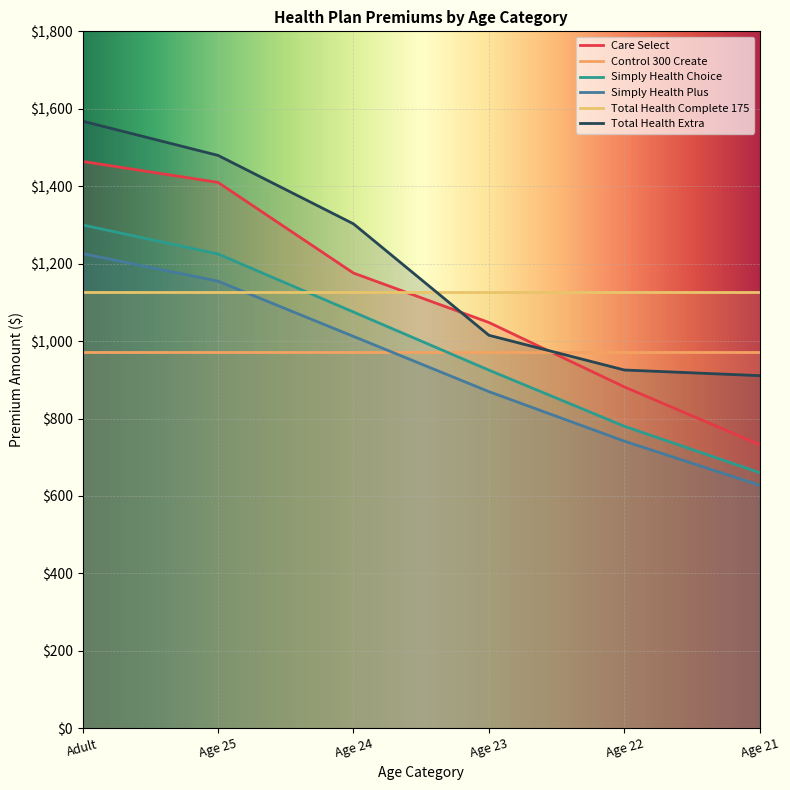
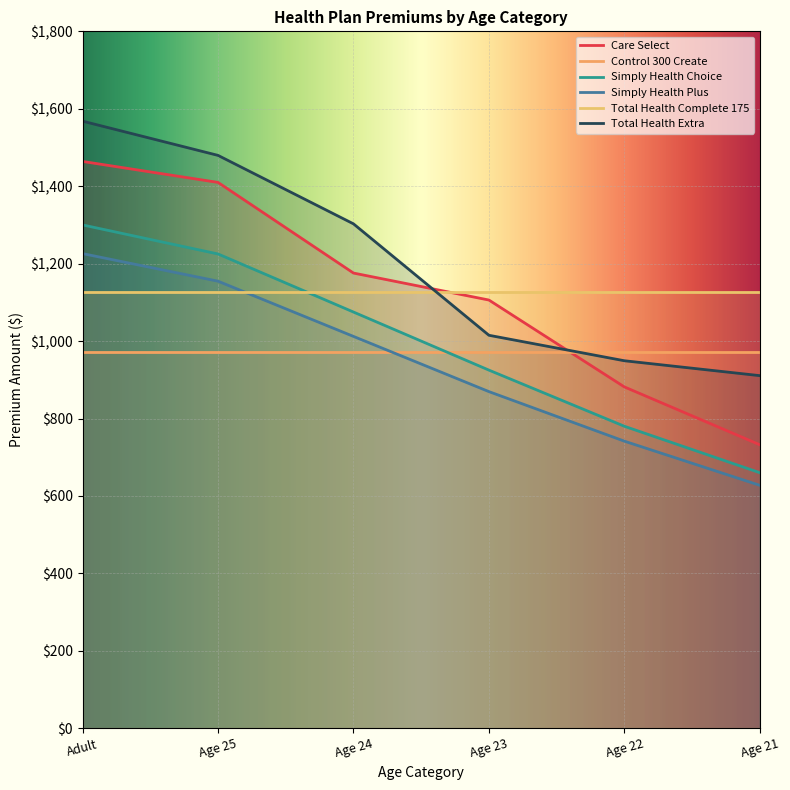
  {
    "Care Select": {
      "Adult": "$1,460",
      "Age 25": "$1,410",
      "Age 24": "$1,180",
-     "Age 23": "$1,050",
+     "Age 23": "$1,110",
      "Age 22": "$880",
      "Age 21": "$730"
    },
    "Total Health Extra": {
      "Adult": "$1,570",
      "Age 25": "$1,480",
      "Age 24": "$1,300",
      "Age 23": "$1,020",
-     "Age 22": "$930",
+     "Age 22": "$950",
      "Age 21": "$910"
    }
  }
